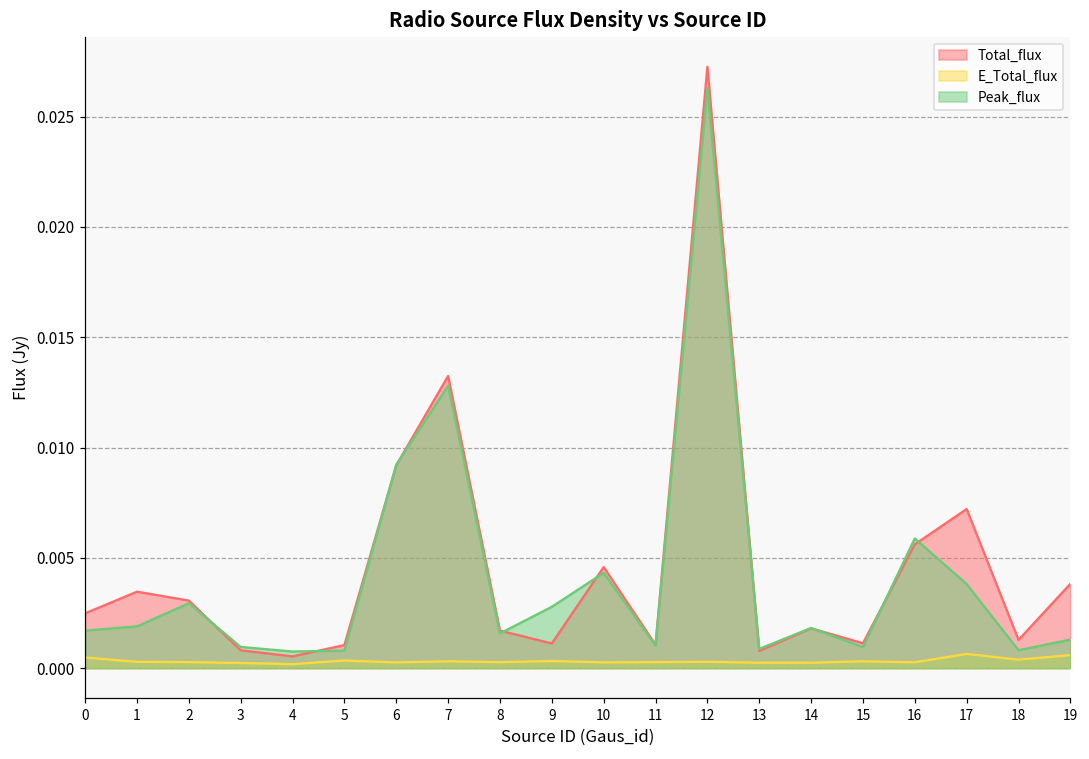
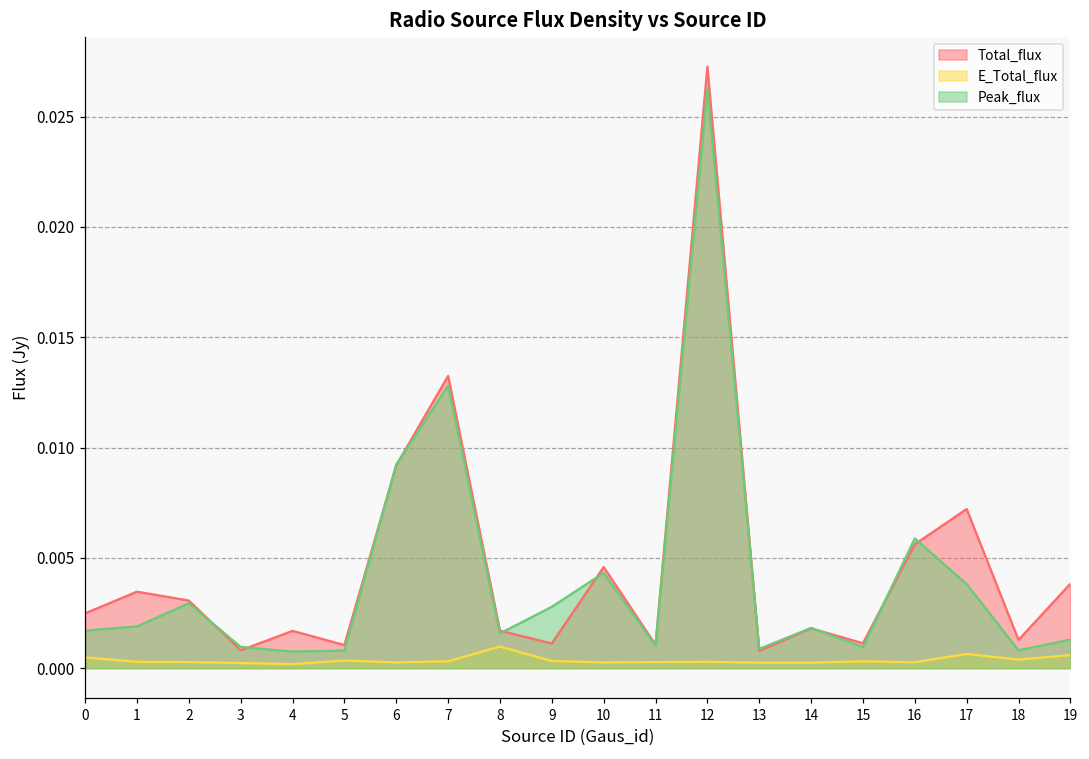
  {
    "Total_flux": {
      "0": 0.0025,
      "1": 0.0035,
      "3": 0.0008,
-     "4": 0.0005,
+     "4": 0.0017,
      "5": 0.0010,
      "7": 0.0132,
      "9": 0.0011,
      "10": 0.0046,
      "12": 0.0273,
      "15": 0.0011,
      "16": 0.0056,
      "17": 0.0072,
      "18": 0.0013,
      "19": 0.0038
    },
    "E_Total_flux": {
      "0": 0.0005,
      "1": 0.0003,
      "2": 0.0003,
      "3": 0.0002,
      "4": 0.0002,
      "5": 0.0003,
      "6": 0.0003,
      "7": 0.0003,
-     "8": 0.0003,
+     "8": 0.0010,
      "9": 0.0003,
      "10": 0.0003,
      "11": 0.0003,
      "12": 0.0003,
      "13": 0.0002,
      "14": 0.0002,
      "15": 0.0003,
      "16": 0.0003,
      "17": 0.0006,
      "18": 0.0004,
      "19": 0.0006
    },
    "Peak_flux": {
      "0": 0.0017,
      "1": 0.0019,
      "3": 0.0010,
      "4": 0.0008,
      "5": 0.0008,
      "7": 0.0128,
      "9": 0.0028,
      "10": 0.0043,
      "12": 0.0263,
      "15": 0.0010,
      "16": 0.0059,
      "17": 0.0038,
      "18": 0.0008,
      "19": 0.0013
    }
  }
